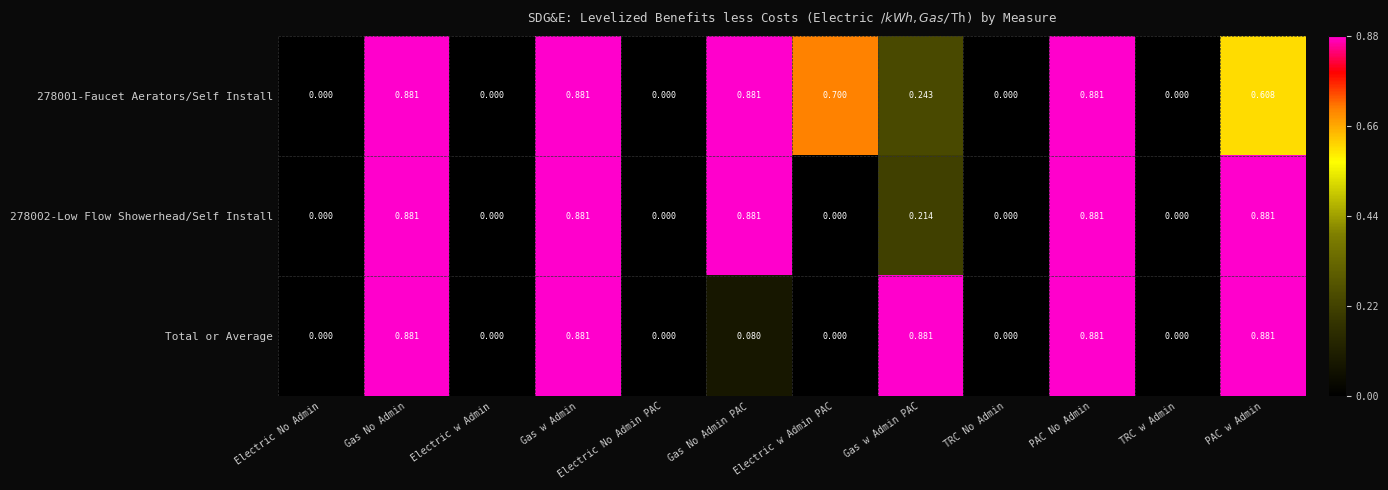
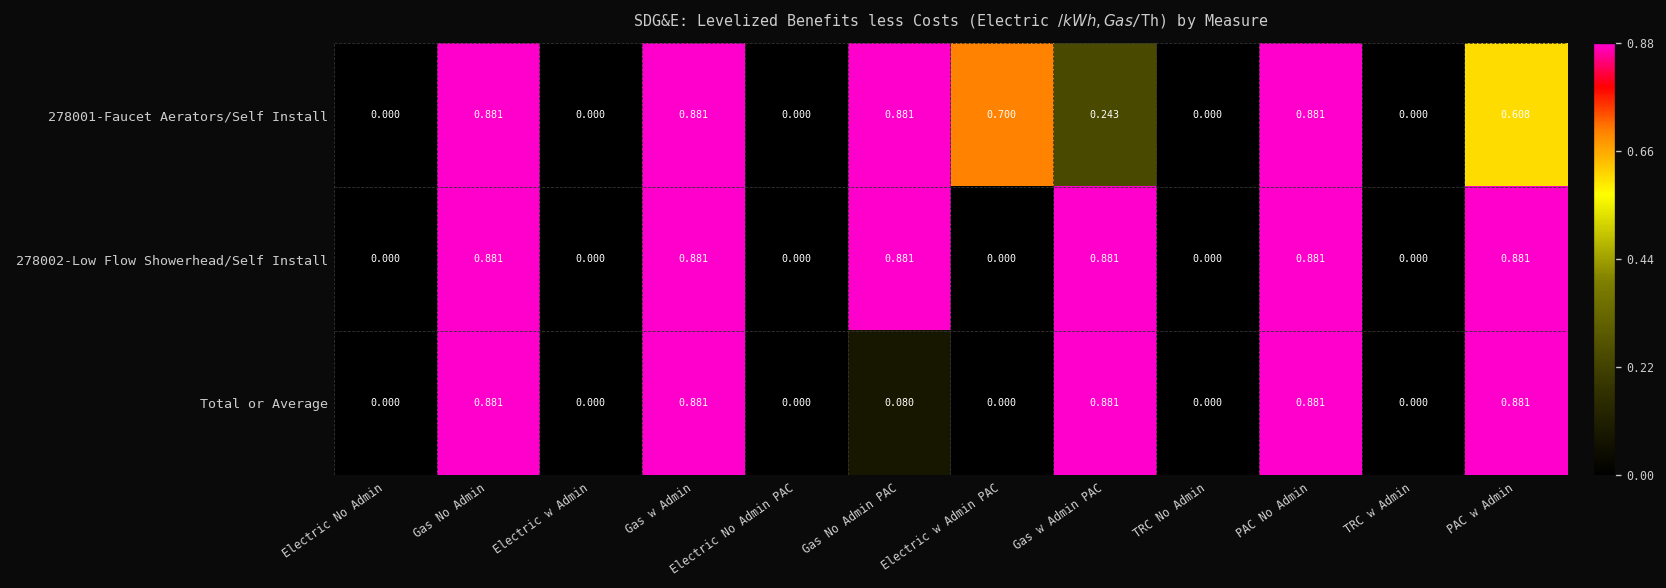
  {
    "278001-Faucet Aerators/Self Install": {
      "Electric No Admin": 0.000,
      "Gas No Admin": 0.881,
      "Electric w Admin": 0.000,
      "Gas w Admin": 0.881,
      "Electric No Admin PAC": 0.000,
      "Gas No Admin PAC": 0.881,
      "Electric w Admin PAC": 0.700,
      "Gas w Admin PAC": 0.243,
      "TRC No Admin": 0.000,
      "PAC No Admin": 0.881,
      "TRC w Admin": 0.000,
      "PAC w Admin": 0.608
    },
    "278002-Low Flow Showerhead/Self Install": {
      "Electric No Admin": 0.000,
      "Gas No Admin": 0.881,
      "Electric w Admin": 0.000,
      "Gas w Admin": 0.881,
      "Electric No Admin PAC": 0.000,
      "Gas No Admin PAC": 0.881,
      "Electric w Admin PAC": 0.000,
-     "Gas w Admin PAC": 0.214,
+     "Gas w Admin PAC": 0.881,
      "TRC No Admin": 0.000,
      "PAC No Admin": 0.881,
      "TRC w Admin": 0.000,
      "PAC w Admin": 0.881
    },
    "Total or Average": {
      "Electric No Admin": 0.000,
      "Gas No Admin": 0.881,
      "Electric w Admin": 0.000,
      "Gas w Admin": 0.881,
      "Electric No Admin PAC": 0.000,
      "Gas No Admin PAC": 0.080,
      "Electric w Admin PAC": 0.000,
      "Gas w Admin PAC": 0.881,
      "TRC No Admin": 0.000,
      "PAC No Admin": 0.881,
      "TRC w Admin": 0.000,
      "PAC w Admin": 0.881
    }
  }
